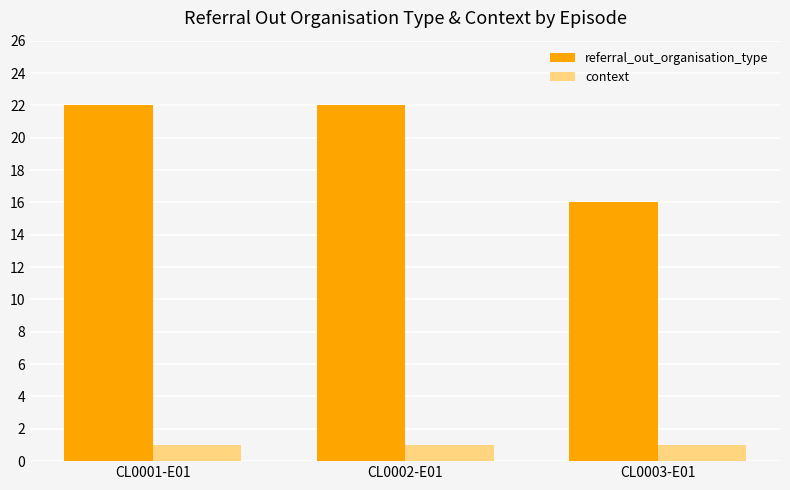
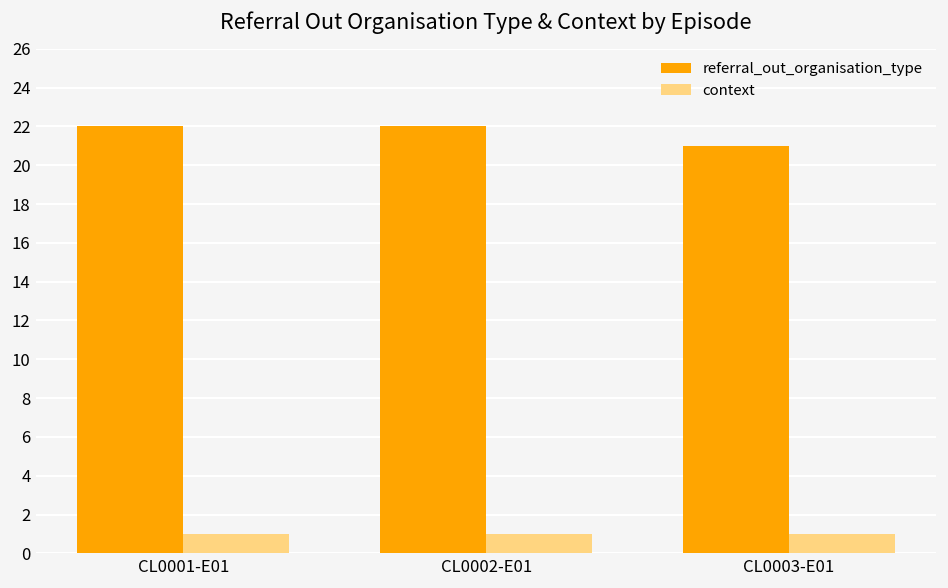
  {
    "referral_out_organisation_type": {
      "CL0001-E01": 22,
      "CL0002-E01": 22,
-     "CL0003-E01": 16
+     "CL0003-E01": 21
    },
    "context": {
      "CL0001-E01": 1,
      "CL0002-E01": 1,
      "CL0003-E01": 1
    }
  }
